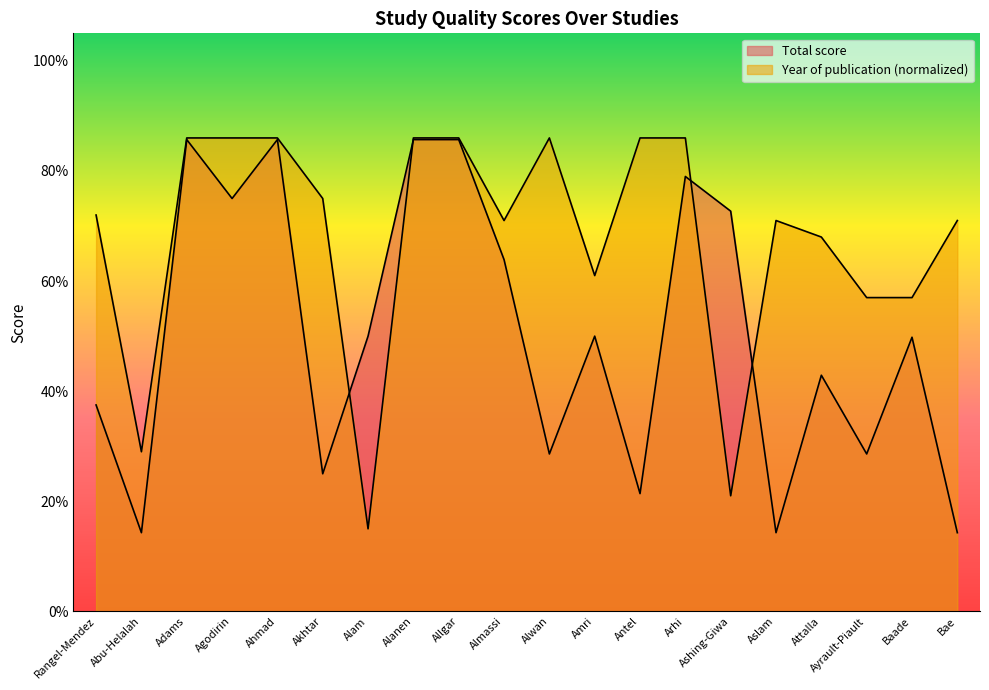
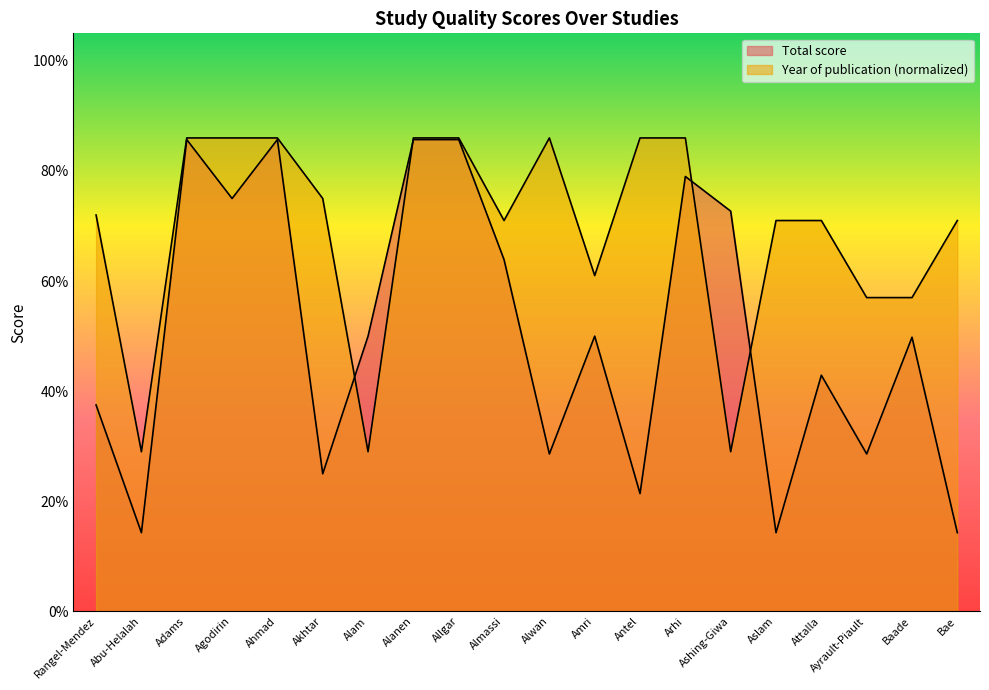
  {
    "Total score": {
      "Rangel-Mendez": "38%",
      "Abu-Helalah": "14%",
      "Agodirin": "75%",
      "Akhtar": "25%",
      "Alam": "50%",
      "Almassi": "64%",
      "Alwan": "29%",
      "Amri": "50%",
      "Antel": "21%",
      "Arhi": "79%",
      "Ashing-Giwa": "73%",
      "Aslam": "14%",
      "Attalla": "43%",
      "Ayrault-Piault": "29%",
      "Baade": "50%",
      "Bae": "14%"
    },
    "Year of publication (normalized)": {
      "Rangel-Mendez": "72%",
      "Abu-Helalah": "29%",
      "Agodirin": "86%",
      "Akhtar": "75%",
-     "Alam": "15%",
+     "Alam": "29%",
      "Almassi": "71%",
      "Alwan": "86%",
      "Amri": "61%",
      "Antel": "86%",
      "Arhi": "86%",
-     "Ashing-Giwa": "21%",
+     "Ashing-Giwa": "29%",
      "Aslam": "71%",
-     "Attalla": "68%",
+     "Attalla": "71%",
      "Ayrault-Piault": "57%",
      "Baade": "57%",
      "Bae": "71%"
    }
  }
